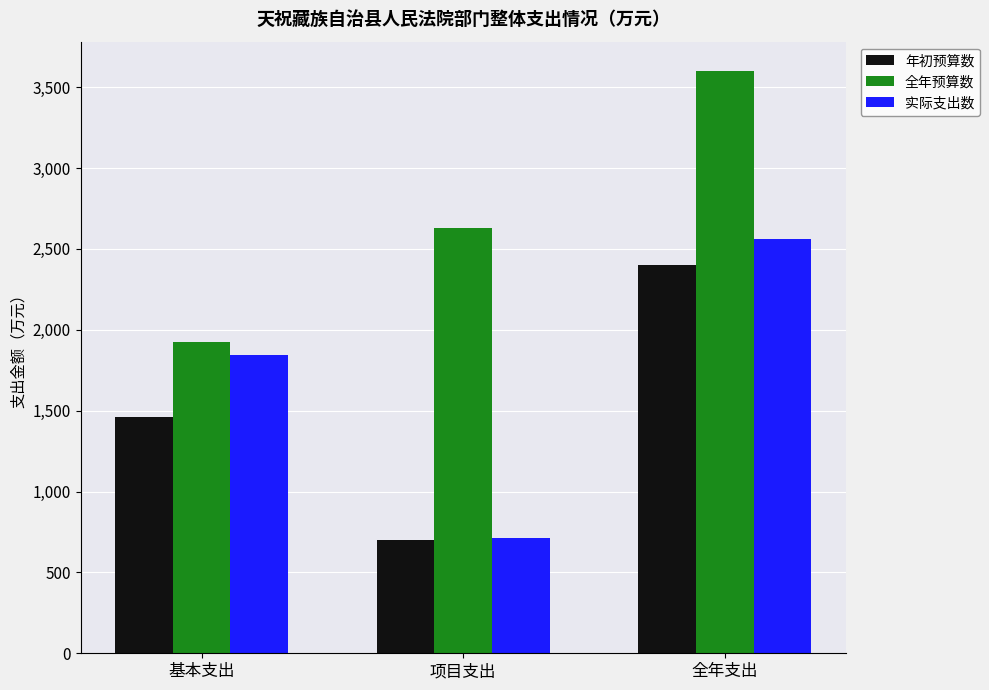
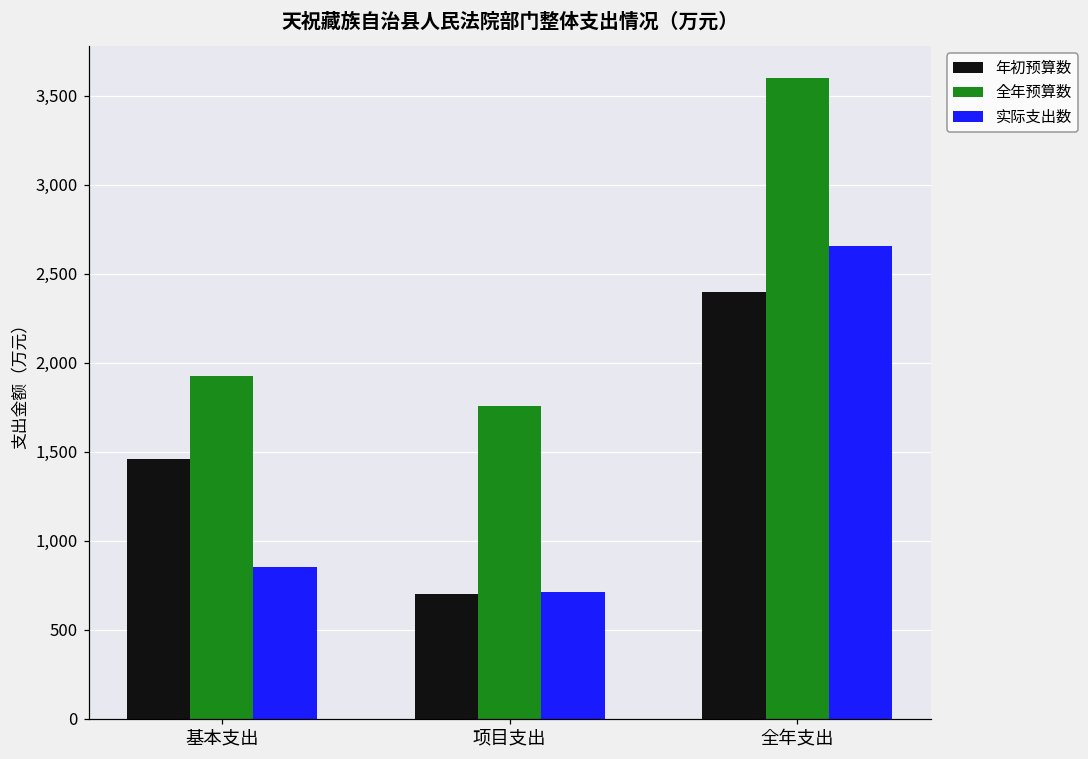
  {
    "年初预算数": {
      "基本支出": "1,460",
      "项目支出": "700",
      "全年支出": "2,400"
    },
    "全年预算数": {
      "基本支出": "1,930",
-     "项目支出": "2,630",
+     "项目支出": "1,750",
      "全年支出": "3,600"
    },
    "实际支出数": {
-     "基本支出": "1,850",
+     "基本支出": "850",
      "项目支出": "710",
-     "全年支出": "2,560"
+     "全年支出": "2,650"
    }
  }
